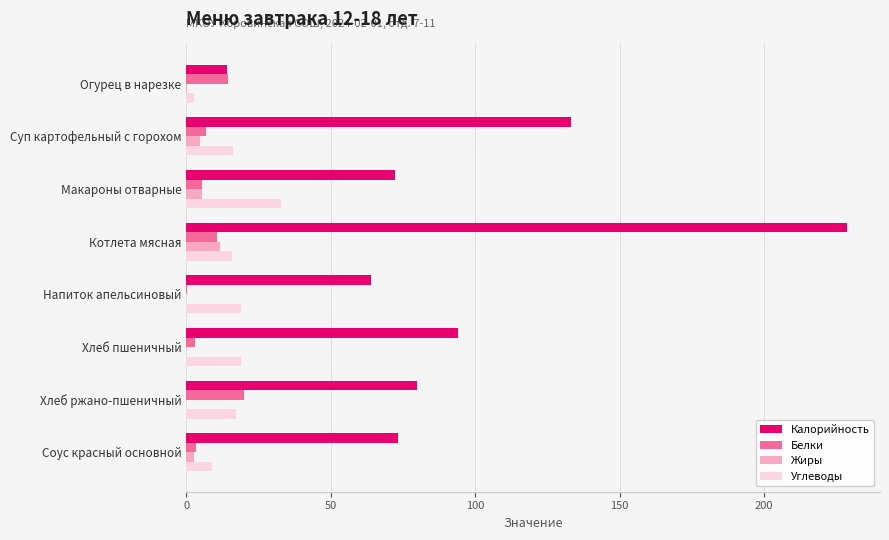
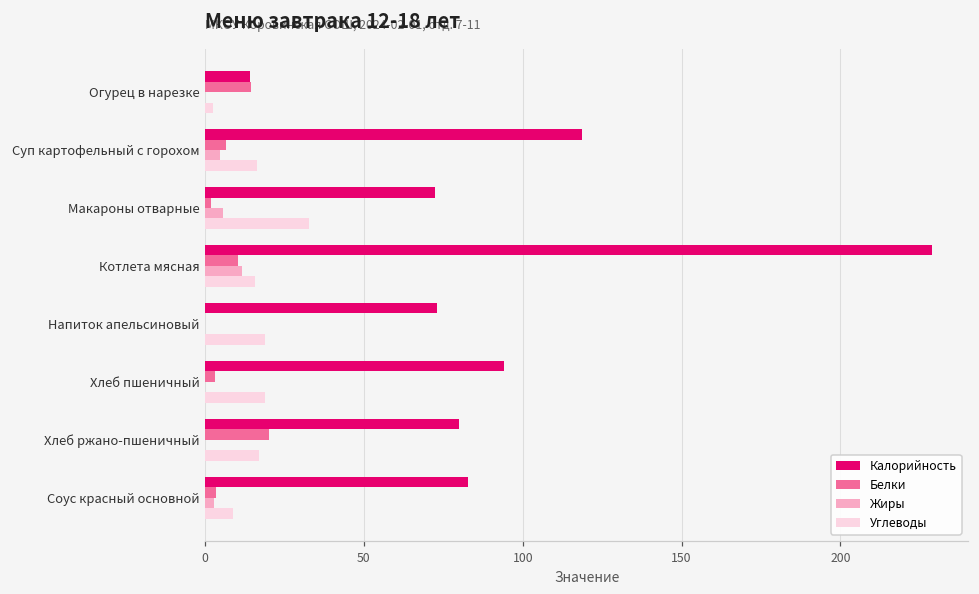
  {
    "Калорийность": {
      "Огурец в нарезке": 14,
-     "Суп картофельный с горохом": 133,
+     "Суп картофельный с горохом": 119,
      "Макароны отварные": 72,
      "Котлета мясная": 229,
-     "Напиток апельсиновый": 64,
+     "Напиток апельсиновый": 73,
      "Хлеб пшеничный": 94,
      "Хлеб ржано-пшеничный": 80,
-     "Соус красный основной": 73
+     "Соус красный основной": 83
    },
    "Белки": {
      "Огурец в нарезке": 14,
      "Суп картофельный с горохом": 7,
-     "Макароны отварные": 5,
+     "Макароны отварные": 2,
      "Котлета мясная": 11,
      "Хлеб пшеничный": 3,
      "Хлеб ржано-пшеничный": 20,
      "Соус красный основной": 3
    }
  }
